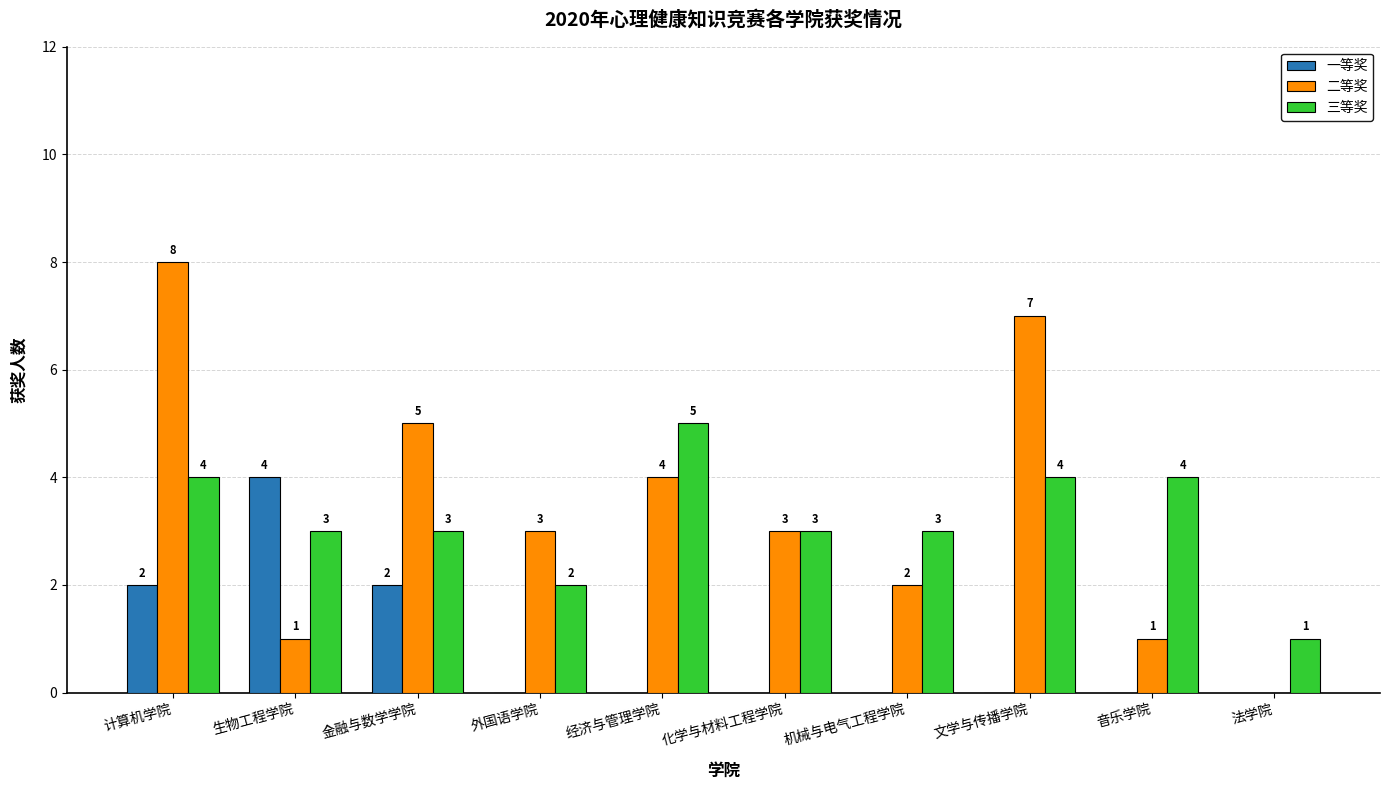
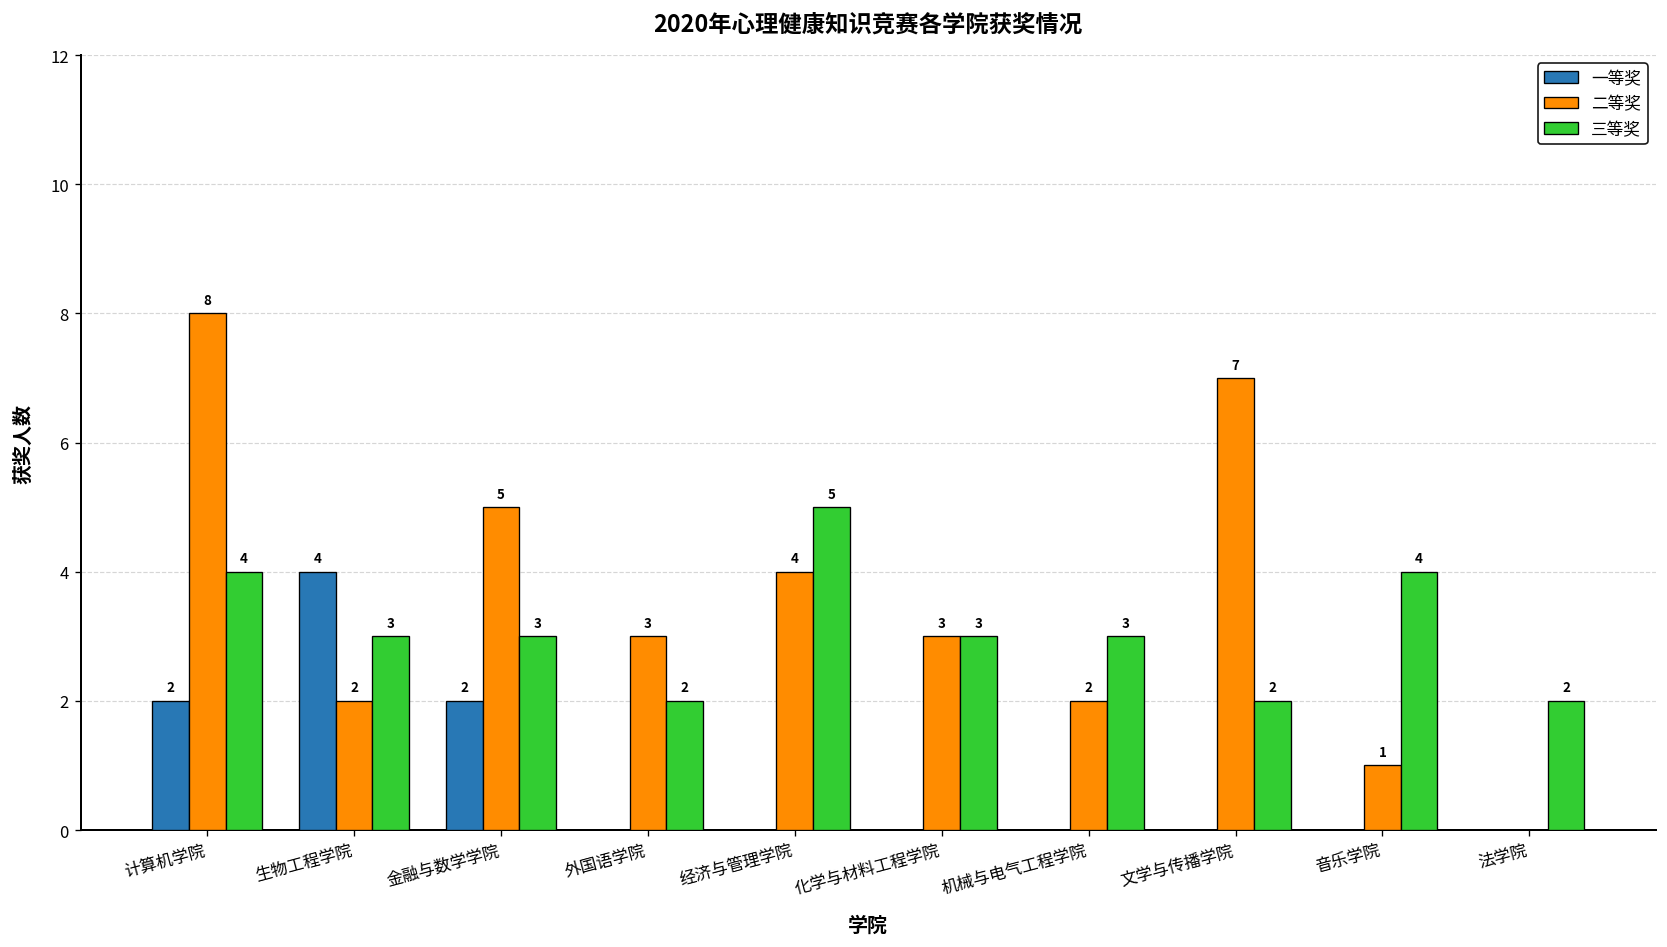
  {
    "一等奖": {
      "计算机学院": 2,
      "生物工程学院": 4,
      "金融与数学学院": 2
    },
    "二等奖": {
      "计算机学院": 8,
-     "生物工程学院": 1,
+     "生物工程学院": 2,
      "金融与数学学院": 5,
      "外国语学院": 3,
      "经济与管理学院": 4,
      "化学与材料工程学院": 3,
      "机械与电气工程学院": 2,
      "文学与传播学院": 7,
      "音乐学院": 1
    },
    "三等奖": {
      "计算机学院": 4,
      "生物工程学院": 3,
      "金融与数学学院": 3,
      "外国语学院": 2,
      "经济与管理学院": 5,
      "化学与材料工程学院": 3,
      "机械与电气工程学院": 3,
-     "文学与传播学院": 4,
+     "文学与传播学院": 2,
      "音乐学院": 4,
-     "法学院": 1
+     "法学院": 2
    }
  }
